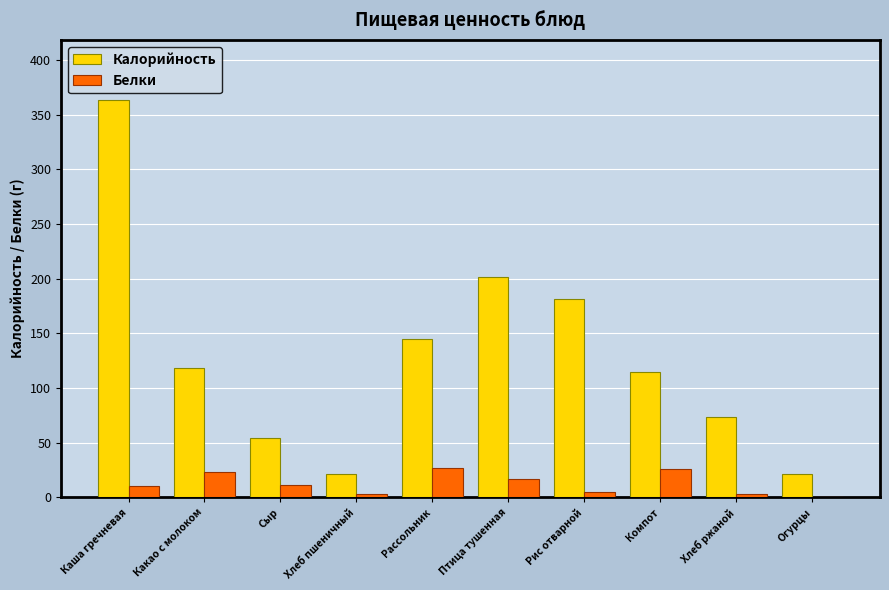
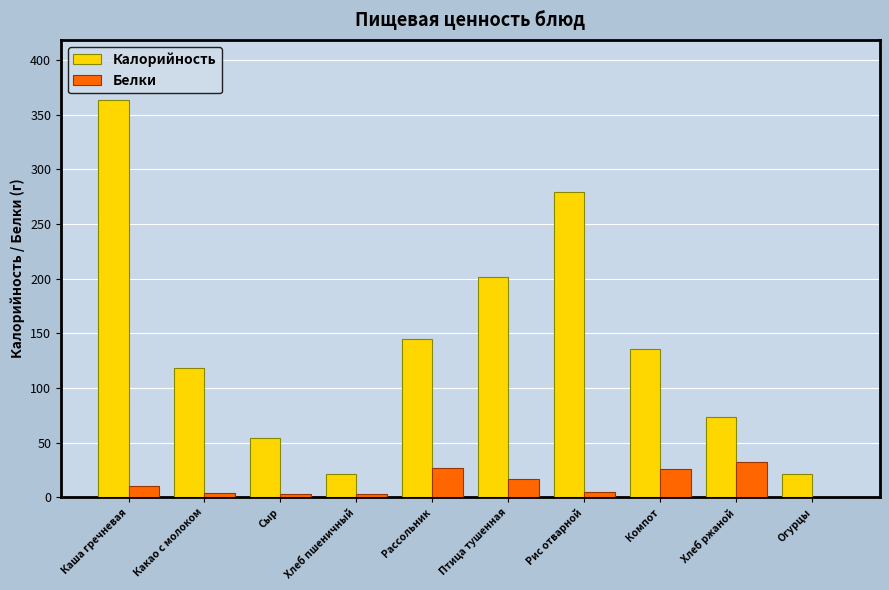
  {
    "Калорийность": {
      "Каша гречневая": 364,
      "Какао с молоком": 119,
      "Сыр": 54,
      "Хлеб пшеничный": 21,
      "Рассольник": 145,
      "Птица тушенная": 202,
-     "Рис отварной": 182,
-     "Компот": 115,
+     "Рис отварной": 280,
+     "Компот": 136,
      "Хлеб ржаной": 74,
      "Огурцы": 21
    },
    "Белки": {
      "Каша гречневая": 10,
-     "Какао с молоком": 24,
-     "Сыр": 12,
+     "Какао с молоком": 4,
+     "Сыр": 3,
      "Хлеб пшеничный": 3,
      "Рассольник": 27,
      "Птица тушенная": 17,
      "Рис отварной": 5,
      "Компот": 26,
-     "Хлеб ржаной": 3
+     "Хлеб ржаной": 32
    }
  }
